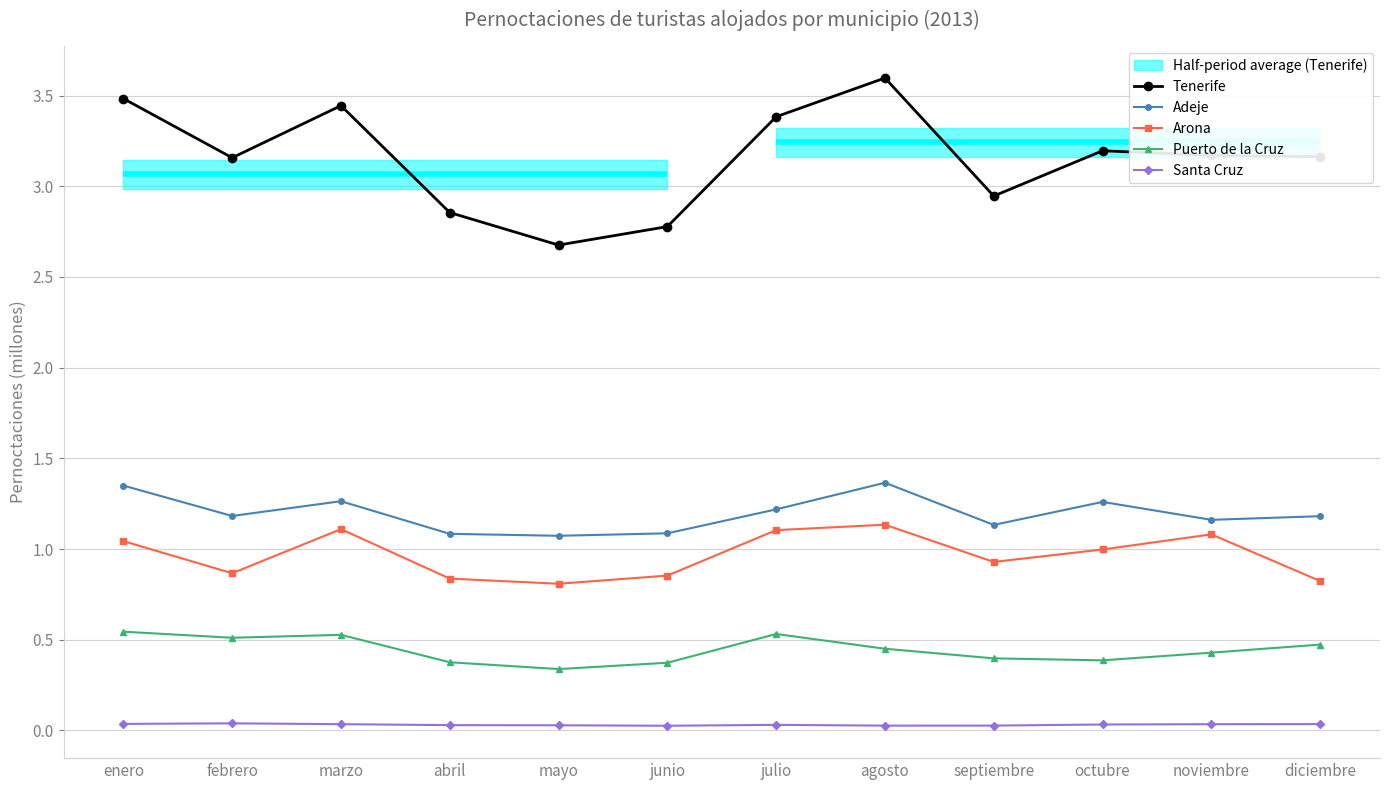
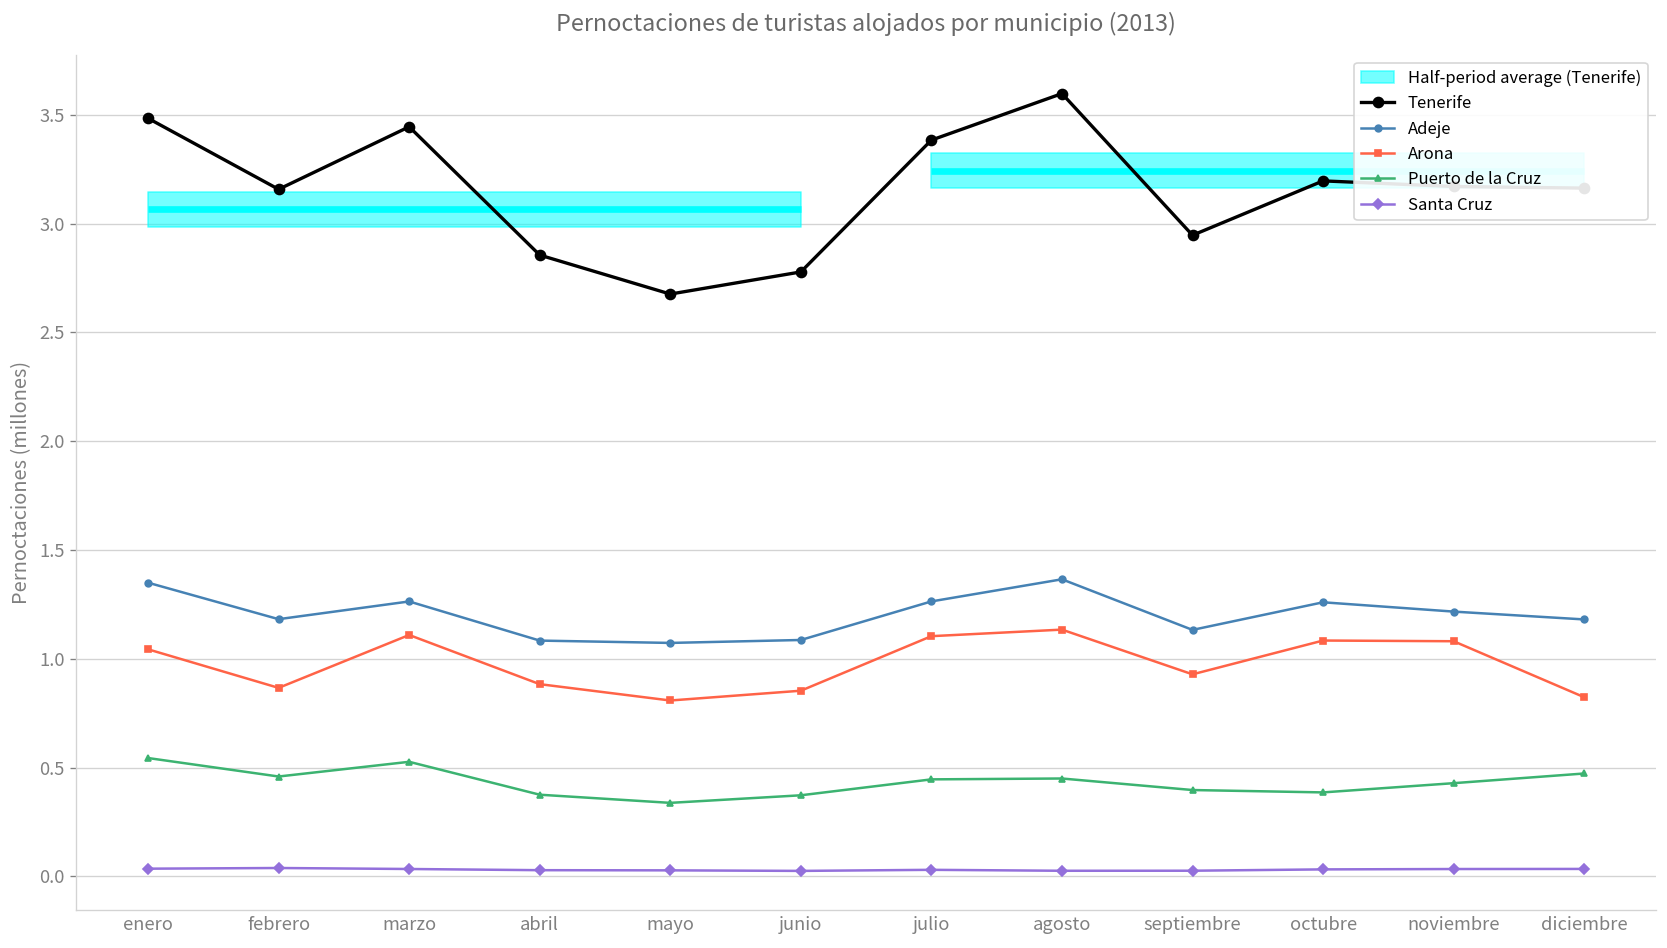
  {
    "Tenerife": {
      "enero": 3.48,
      "marzo": 3.44,
      "abril": 2.86,
      "mayo": 2.68,
      "junio": 2.78,
      "julio": 3.38,
      "agosto": 3.60,
      "septiembre": 2.95,
      "octubre": 3.20
    },
    "Adeje": {
      "enero": 1.35,
      "febrero": 1.18,
      "marzo": 1.26,
      "abril": 1.08,
      "mayo": 1.07,
      "junio": 1.09,
-     "julio": 1.22,
+     "julio": 1.26,
      "agosto": 1.37,
      "septiembre": 1.13,
      "octubre": 1.26,
-     "noviembre": 1.16,
+     "noviembre": 1.22,
      "diciembre": 1.18
    },
    "Arona": {
      "enero": 1.04,
      "febrero": 0.87,
      "marzo": 1.11,
-     "abril": 0.84,
+     "abril": 0.88,
      "mayo": 0.81,
      "junio": 0.85,
      "julio": 1.10,
      "agosto": 1.13,
      "septiembre": 0.93,
-     "octubre": 1.00,
+     "octubre": 1.08,
      "noviembre": 1.08,
      "diciembre": 0.82
    },
    "Puerto de la Cruz": {
      "enero": 0.54,
-     "febrero": 0.51,
+     "febrero": 0.46,
      "marzo": 0.53,
      "abril": 0.38,
      "mayo": 0.34,
      "junio": 0.37,
-     "julio": 0.53,
+     "julio": 0.45,
      "agosto": 0.45,
      "septiembre": 0.40,
      "octubre": 0.39,
      "noviembre": 0.43,
      "diciembre": 0.47
    },
    "Santa Cruz": {
      "enero": 0.04,
      "febrero": 0.04,
      "marzo": 0.03,
      "abril": 0.03,
      "mayo": 0.03,
      "junio": 0.03,
      "julio": 0.03,
      "agosto": 0.03,
      "septiembre": 0.03,
      "octubre": 0.03,
      "noviembre": 0.03,
      "diciembre": 0.03
    }
  }
